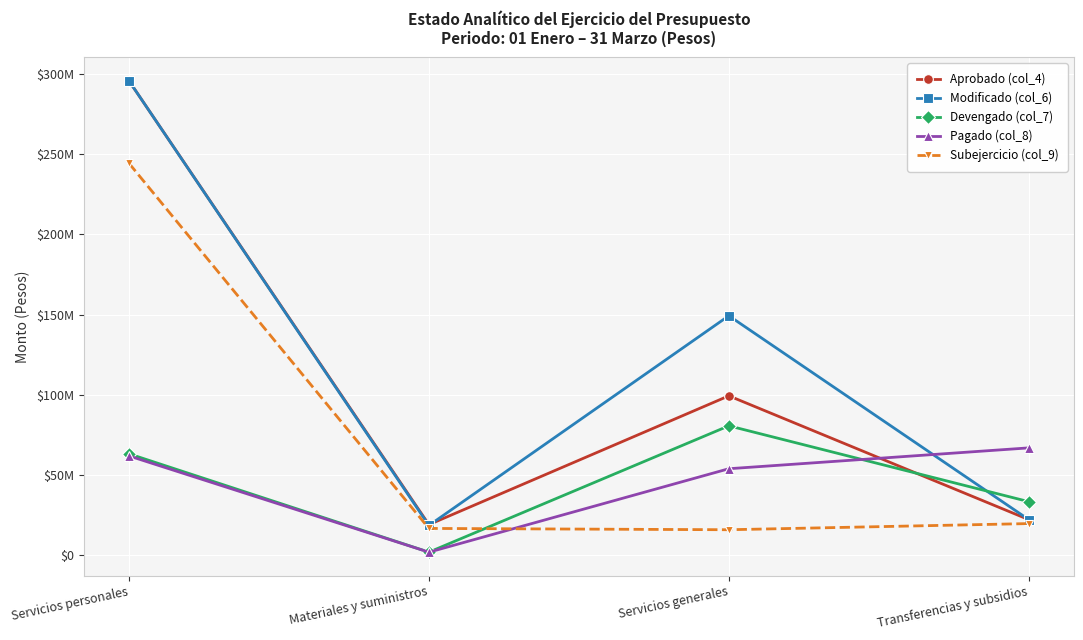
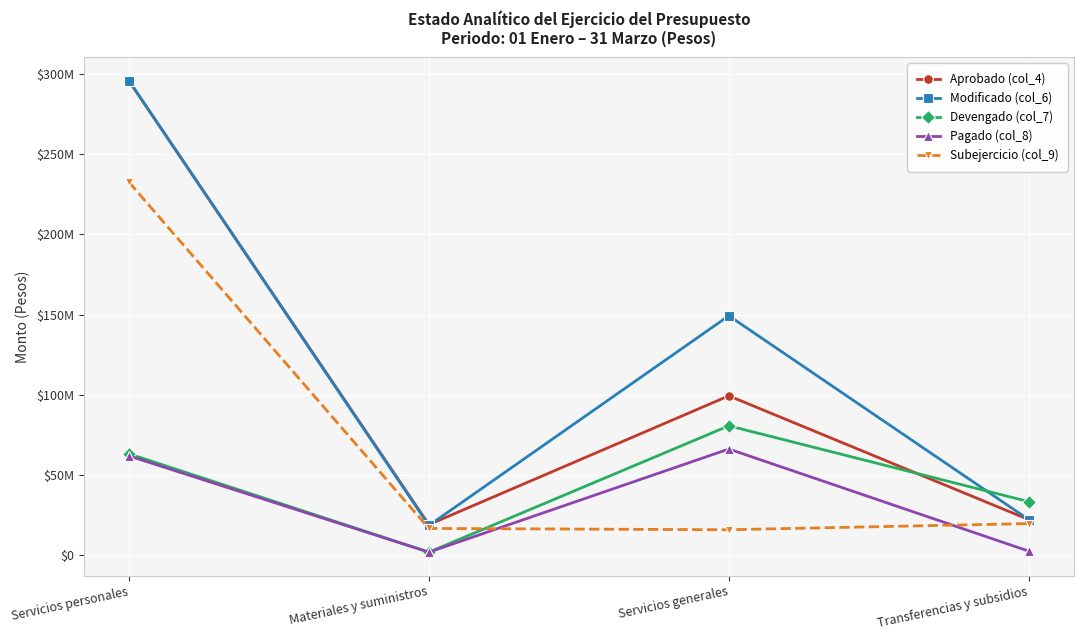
  {
    "Aprobado (col_4)": {
      "Servicios generales": "$99000000"
    },
    "Modificado (col_6)": {
      "Servicios generales": "$149000000"
    },
    "Devengado (col_7)": {
      "Servicios generales": "$81000000",
      "Transferencias y subsidios": "$33000000"
    },
    "Pagado (col_8)": {
-     "Servicios generales": "$54000000",
-     "Transferencias y subsidios": "$67000000"
+     "Servicios generales": "$66000000",
+     "Transferencias y subsidios": "$2000000"
    },
    "Subejercicio (col_9)": {
-     "Servicios personales": "$244000000",
+     "Servicios personales": "$233000000",
      "Materiales y suministros": "$17000000",
      "Servicios generales": "$16000000",
      "Transferencias y subsidios": "$20000000"
    }
  }
